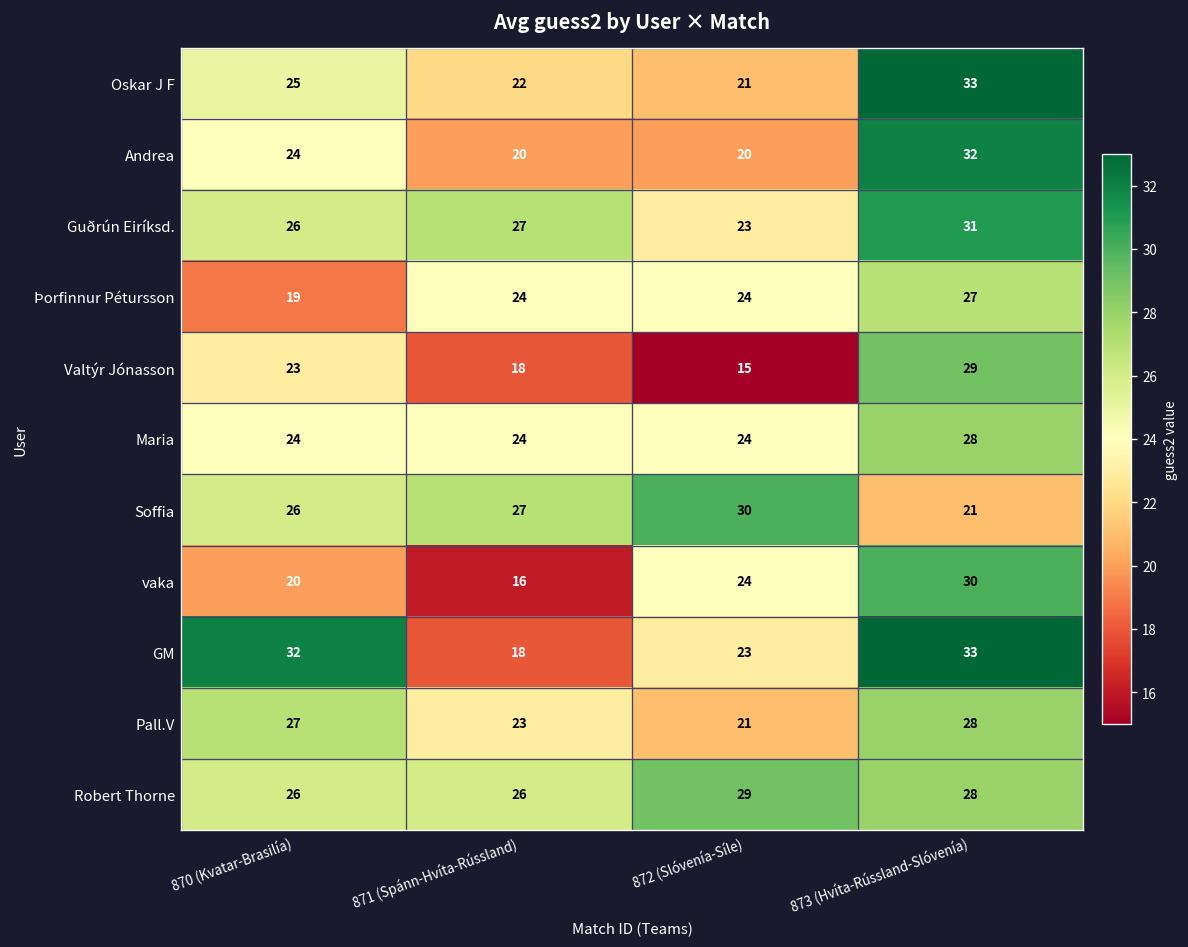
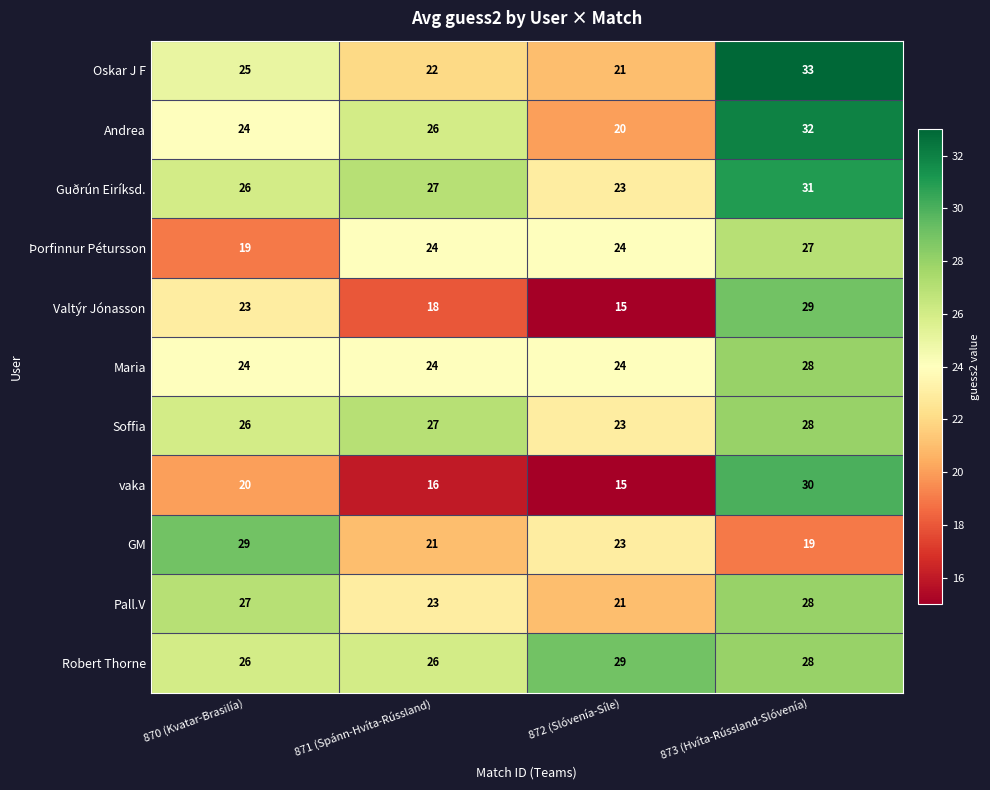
  {
    "Oskar J F": {
      "870 (Kvatar-Brasilía)": 25,
      "871 (Spánn-Hvíta-Rússland)": 22,
      "872 (Slóvenía-Síle)": 21,
      "873 (Hvíta-Rússland-Slóvenía)": 33
    },
    "Andrea": {
      "870 (Kvatar-Brasilía)": 24,
-     "871 (Spánn-Hvíta-Rússland)": 20,
+     "871 (Spánn-Hvíta-Rússland)": 26,
      "872 (Slóvenía-Síle)": 20,
      "873 (Hvíta-Rússland-Slóvenía)": 32
    },
    "Guðrún Eiríksd.": {
      "870 (Kvatar-Brasilía)": 26,
      "871 (Spánn-Hvíta-Rússland)": 27,
      "872 (Slóvenía-Síle)": 23,
      "873 (Hvíta-Rússland-Slóvenía)": 31
    },
    "Þorfinnur Pétursson": {
      "870 (Kvatar-Brasilía)": 19,
      "871 (Spánn-Hvíta-Rússland)": 24,
      "872 (Slóvenía-Síle)": 24,
      "873 (Hvíta-Rússland-Slóvenía)": 27
    },
    "Valtýr Jónasson": {
      "870 (Kvatar-Brasilía)": 23,
      "871 (Spánn-Hvíta-Rússland)": 18,
      "872 (Slóvenía-Síle)": 15,
      "873 (Hvíta-Rússland-Slóvenía)": 29
    },
    "Maria": {
      "870 (Kvatar-Brasilía)": 24,
      "871 (Spánn-Hvíta-Rússland)": 24,
      "872 (Slóvenía-Síle)": 24,
      "873 (Hvíta-Rússland-Slóvenía)": 28
    },
    "Soffia": {
      "870 (Kvatar-Brasilía)": 26,
      "871 (Spánn-Hvíta-Rússland)": 27,
-     "872 (Slóvenía-Síle)": 30,
-     "873 (Hvíta-Rússland-Slóvenía)": 21
+     "872 (Slóvenía-Síle)": 23,
+     "873 (Hvíta-Rússland-Slóvenía)": 28
    },
    "vaka": {
      "870 (Kvatar-Brasilía)": 20,
      "871 (Spánn-Hvíta-Rússland)": 16,
-     "872 (Slóvenía-Síle)": 24,
+     "872 (Slóvenía-Síle)": 15,
      "873 (Hvíta-Rússland-Slóvenía)": 30
    },
    "GM": {
-     "870 (Kvatar-Brasilía)": 32,
-     "871 (Spánn-Hvíta-Rússland)": 18,
+     "870 (Kvatar-Brasilía)": 29,
+     "871 (Spánn-Hvíta-Rússland)": 21,
      "872 (Slóvenía-Síle)": 23,
-     "873 (Hvíta-Rússland-Slóvenía)": 33
+     "873 (Hvíta-Rússland-Slóvenía)": 19
    },
    "Pall.V": {
      "870 (Kvatar-Brasilía)": 27,
      "871 (Spánn-Hvíta-Rússland)": 23,
      "872 (Slóvenía-Síle)": 21,
      "873 (Hvíta-Rússland-Slóvenía)": 28
    },
    "Robert Thorne": {
      "870 (Kvatar-Brasilía)": 26,
      "871 (Spánn-Hvíta-Rússland)": 26,
      "872 (Slóvenía-Síle)": 29,
      "873 (Hvíta-Rússland-Slóvenía)": 28
    }
  }
